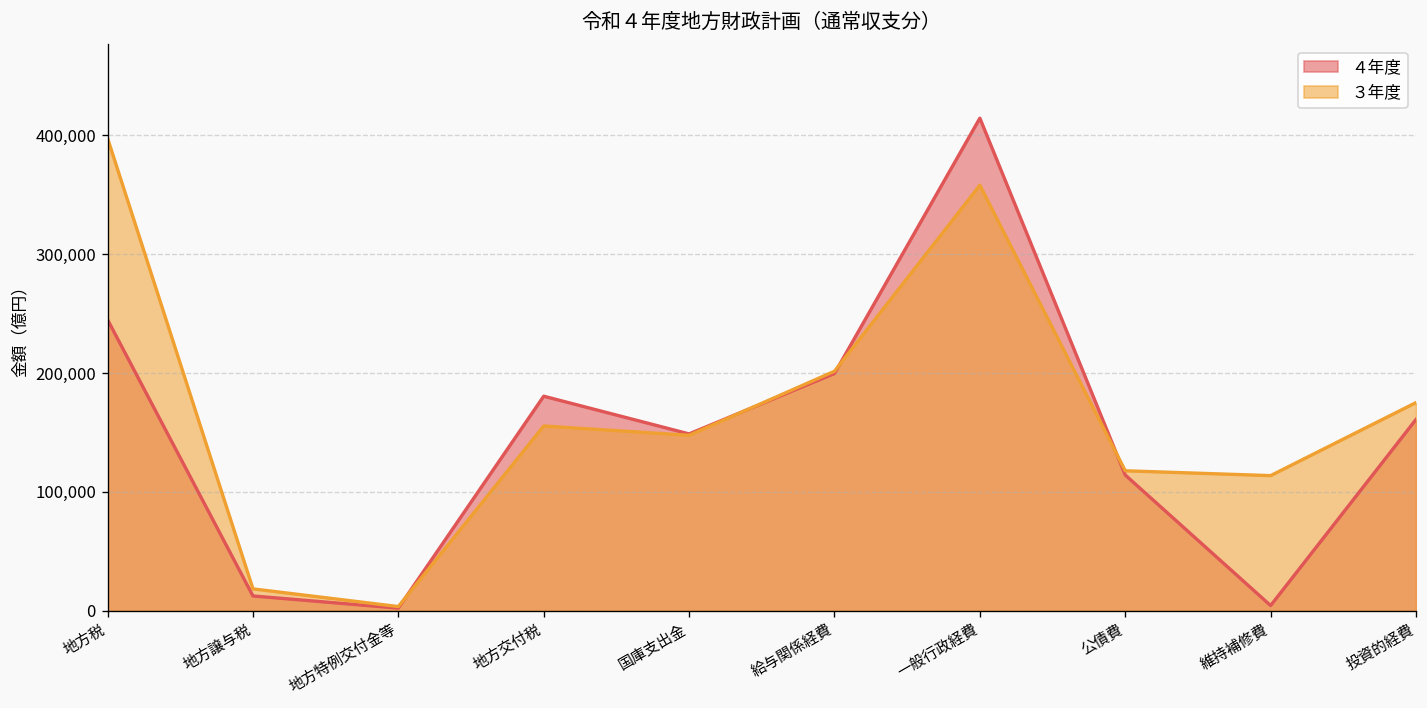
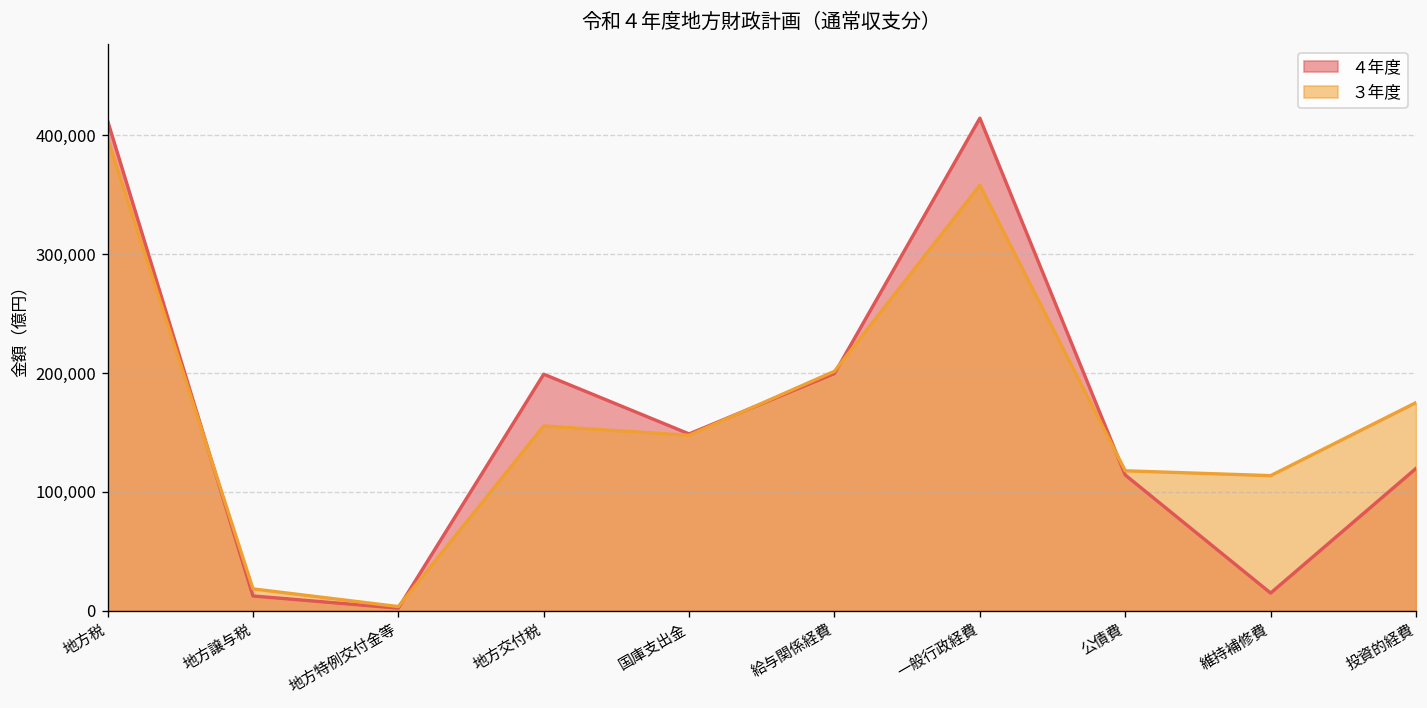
  {
    "４年度": {
-     "地方税": "240,000",
+     "地方税": "410,000",
      "地方譲与税": "10,000",
-     "地方交付税": "180,000",
+     "地方交付税": "200,000",
      "一般行政経費": "410,000",
      "公債費": "110,000",
-     "維持補修費": "0",
-     "投資的経費": "160,000"
+     "維持補修費": "10,000",
+     "投資的経費": "120,000"
    },
    "３年度": {
      "地方税": "400,000",
      "地方譲与税": "20,000",
      "地方交付税": "160,000",
      "一般行政経費": "360,000",
      "公債費": "120,000",
      "維持補修費": "110,000",
      "投資的経費": "180,000"
    }
  }
